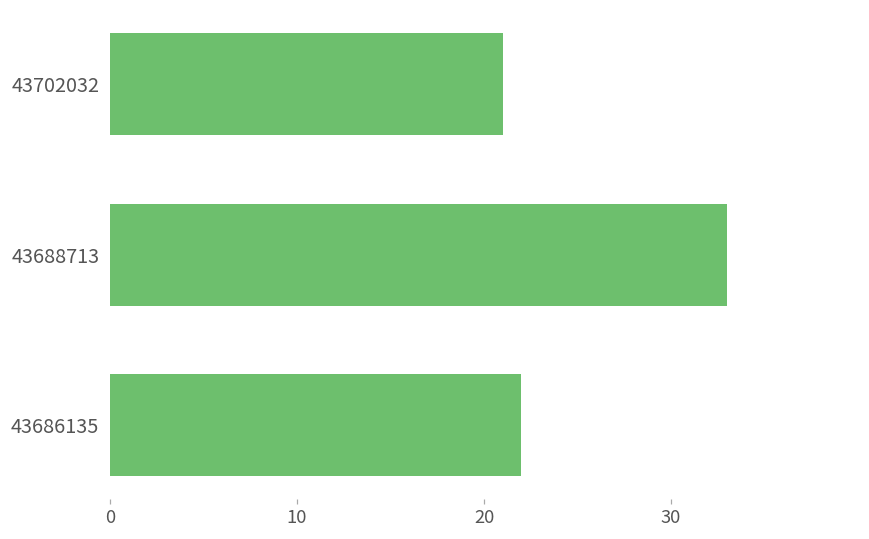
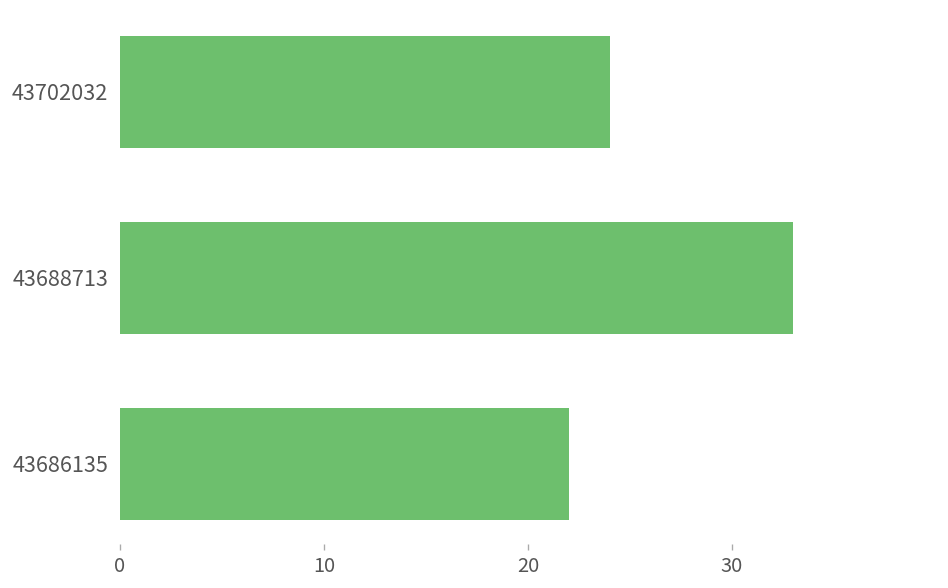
  {
-   "43702032": 21,
+   "43702032": 24,
    "43688713": 33,
    "43686135": 22
  }
